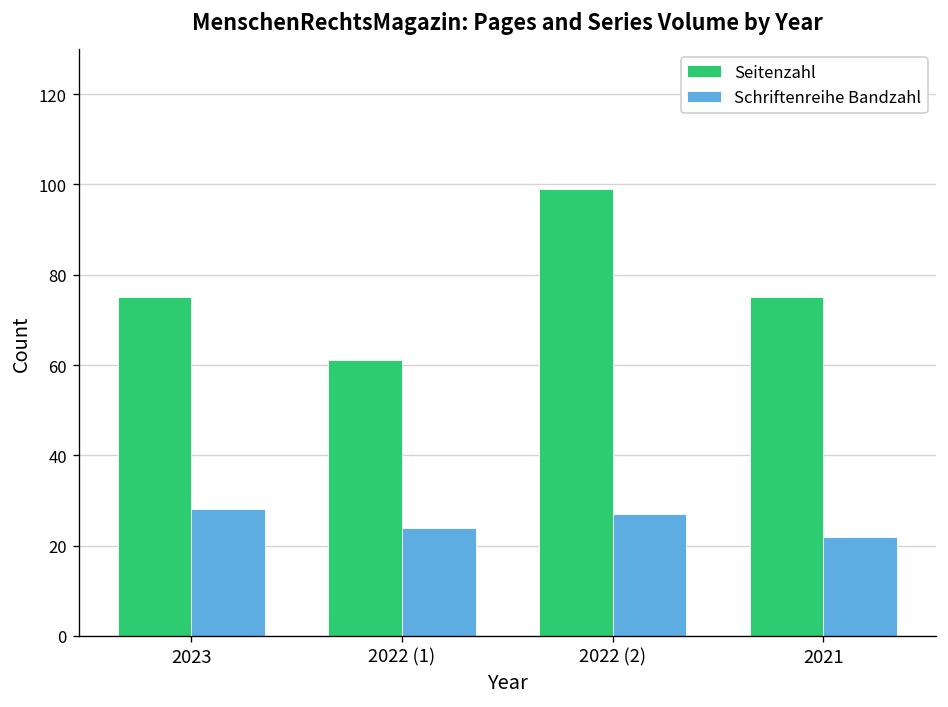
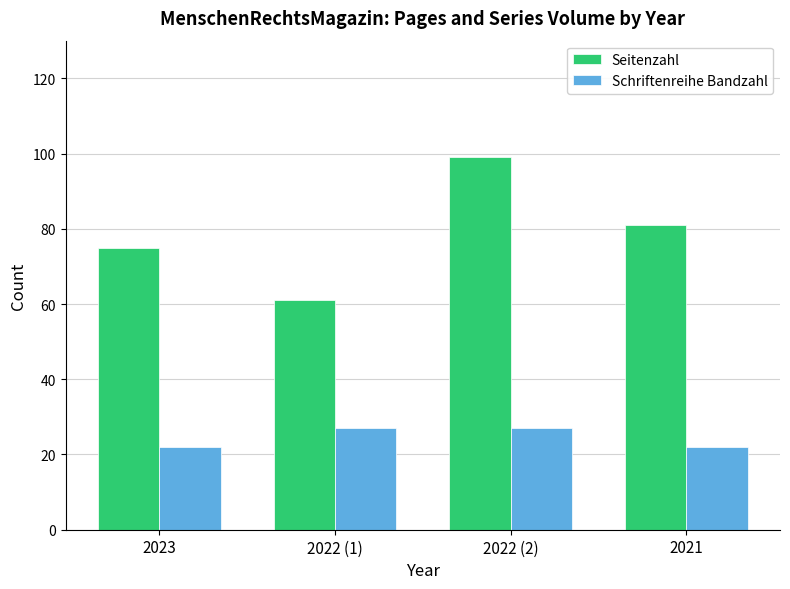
  {
    "Seitenzahl": {
      "2023": 75,
      "2022 (1)": 61,
      "2022 (2)": 99,
-     "2021": 75
+     "2021": 81
    },
    "Schriftenreihe Bandzahl": {
-     "2023": 28,
-     "2022 (1)": 24,
+     "2023": 22,
+     "2022 (1)": 27,
      "2022 (2)": 27,
      "2021": 22
    }
  }
